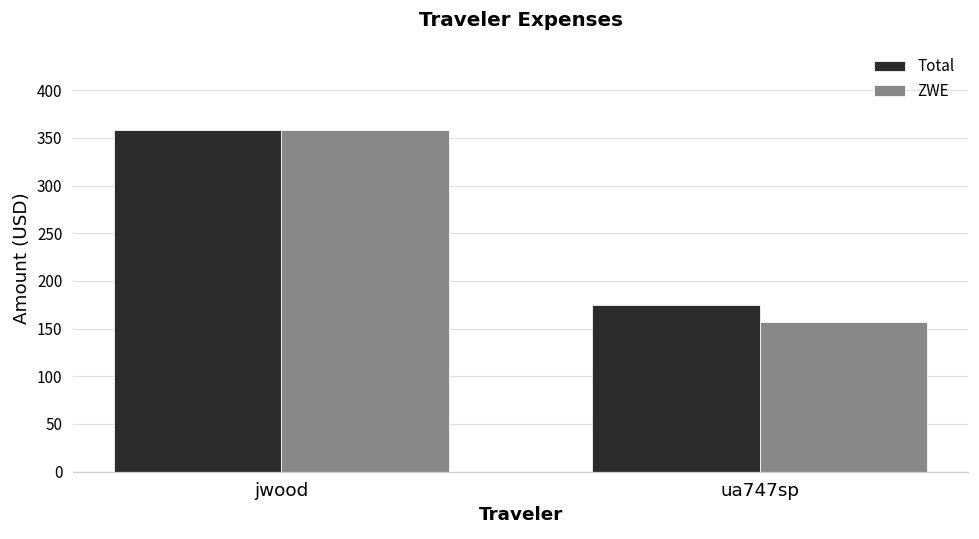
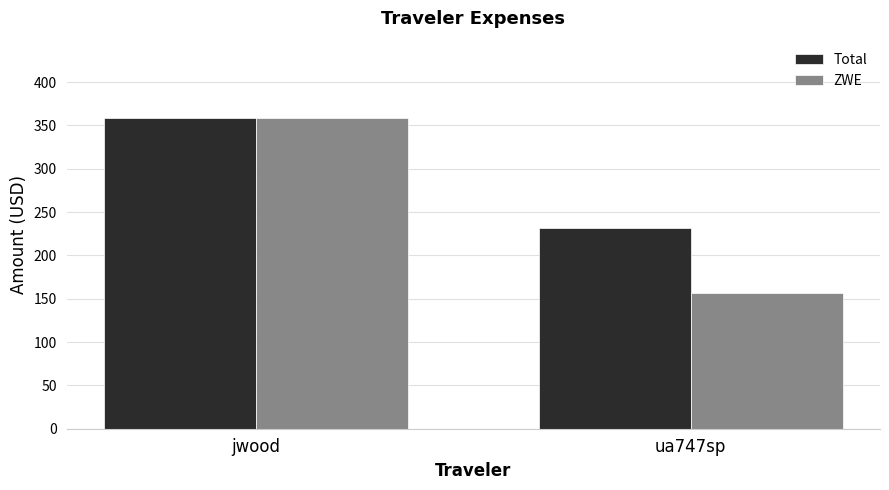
  {
    "Total": {
      "jwood": 360,
-     "ua747sp": 170
+     "ua747sp": 230
    },
    "ZWE": {
      "jwood": 360,
      "ua747sp": 160
    }
  }
